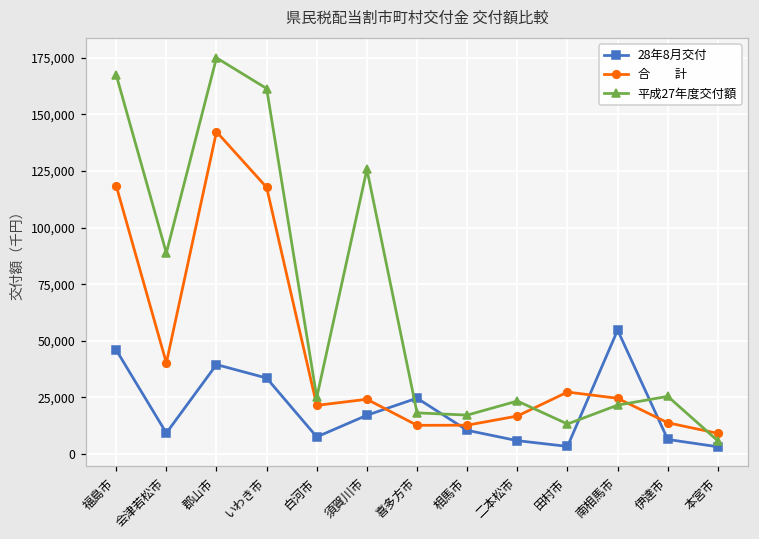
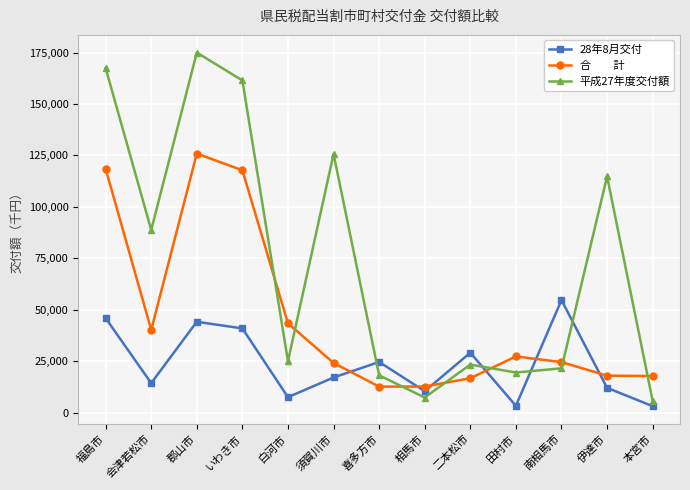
  {
    "28年8月交付": {
      "福島市": "46,000",
-     "会津若松市": "9,000",
-     "郡山市": "40,000",
-     "いわき市": "34,000",
+     "会津若松市": "14,000",
+     "郡山市": "44,000",
+     "いわき市": "41,000",
      "白河市": "8,000",
      "須賀川市": "17,000",
      "喜多方市": "25,000",
      "相馬市": "10,000",
-     "二本松市": "6,000",
+     "二本松市": "29,000",
      "田村市": "3,000",
      "南相馬市": "55,000",
-     "伊達市": "6,000",
+     "伊達市": "12,000",
      "本宮市": "3,000"
    },
    "合 計": {
      "福島市": "119,000",
      "会津若松市": "40,000",
-     "郡山市": "142,000",
+     "郡山市": "126,000",
      "いわき市": "118,000",
-     "白河市": "21,000",
+     "白河市": "43,000",
      "須賀川市": "24,000",
      "喜多方市": "13,000",
      "相馬市": "13,000",
      "二本松市": "17,000",
      "田村市": "27,000",
      "南相馬市": "25,000",
-     "伊達市": "14,000",
-     "本宮市": "9,000"
+     "伊達市": "18,000",
+     "本宮市": "18,000"
    },
    "平成27年度交付額": {
      "福島市": "167,000",
      "会津若松市": "89,000",
      "郡山市": "175,000",
      "いわき市": "161,000",
      "白河市": "25,000",
      "須賀川市": "126,000",
      "喜多方市": "18,000",
-     "相馬市": "17,000",
+     "相馬市": "7,000",
      "二本松市": "23,000",
-     "田村市": "13,000",
+     "田村市": "20,000",
      "南相馬市": "22,000",
-     "伊達市": "25,000",
+     "伊達市": "115,000",
      "本宮市": "6,000"
    }
  }
